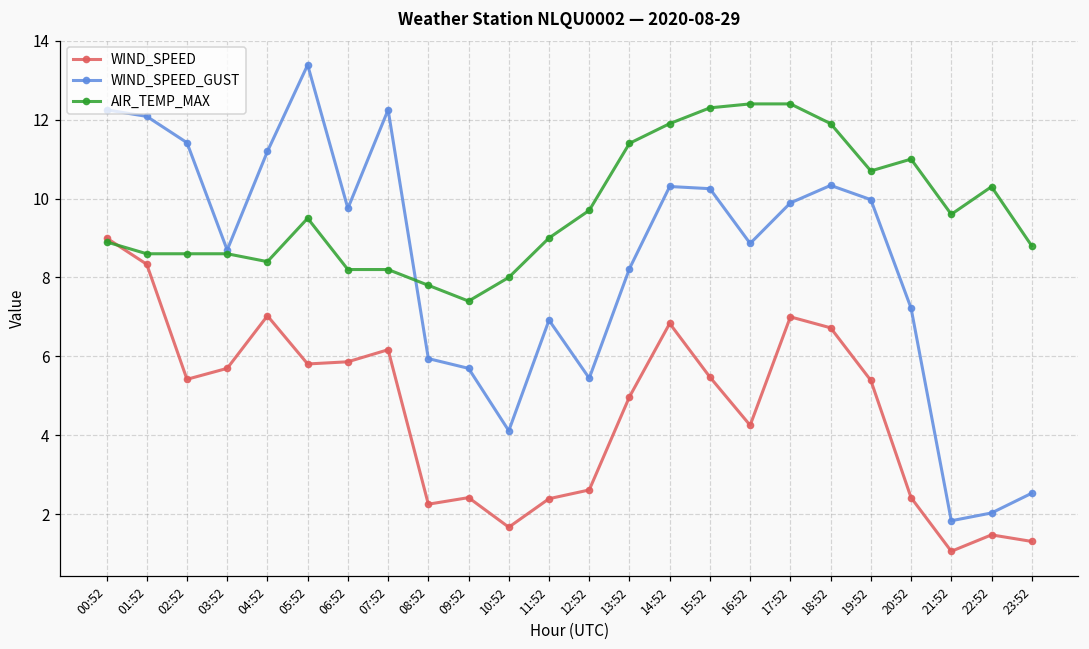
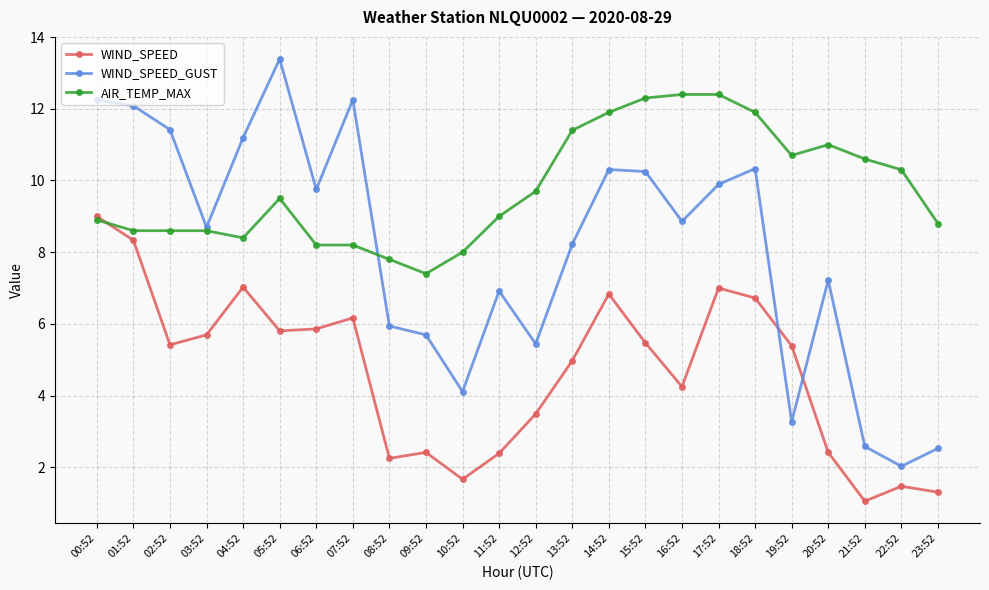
  {
    "WIND_SPEED": {
      "00:52": 9.0,
      "01:52": 8.3,
      "02:52": 5.4,
      "03:52": 5.7,
      "04:52": 7.0,
      "05:52": 5.8,
      "06:52": 5.9,
      "07:52": 6.2,
      "08:52": 2.3,
      "09:52": 2.4,
      "10:52": 1.7,
      "11:52": 2.4,
-     "12:52": 2.6,
+     "12:52": 3.5,
      "13:52": 5.0,
      "14:52": 6.8,
      "15:52": 5.5,
      "16:52": 4.3,
      "17:52": 7.0,
      "18:52": 6.7,
      "19:52": 5.4,
      "20:52": 2.4,
      "21:52": 1.1,
      "22:52": 1.5,
      "23:52": 1.3
    },
    "WIND_SPEED_GUST": {
      "01:52": 12.1,
      "02:52": 11.4,
      "03:52": 8.7,
      "04:52": 11.2,
      "05:52": 13.4,
      "06:52": 9.8,
      "07:52": 12.3,
      "08:52": 5.9,
      "09:52": 5.7,
      "10:52": 4.1,
      "11:52": 6.9,
      "12:52": 5.4,
      "13:52": 8.2,
      "14:52": 10.3,
      "15:52": 10.3,
      "16:52": 8.9,
      "17:52": 9.9,
      "18:52": 10.3,
-     "19:52": 10.0,
+     "19:52": 3.3,
      "20:52": 7.2,
-     "21:52": 1.8,
+     "21:52": 2.6,
      "22:52": 2.0,
      "23:52": 2.5
    },
    "AIR_TEMP_MAX": {
      "00:52": 8.9,
      "01:52": 8.6,
      "02:52": 8.6,
      "03:52": 8.6,
      "04:52": 8.4,
      "05:52": 9.5,
      "06:52": 8.2,
      "07:52": 8.2,
      "08:52": 7.8,
      "09:52": 7.4,
      "10:52": 8.0,
      "11:52": 9.0,
      "12:52": 9.7,
      "13:52": 11.4,
      "14:52": 11.9,
      "15:52": 12.3,
      "16:52": 12.4,
      "17:52": 12.4,
      "18:52": 11.9,
      "19:52": 10.7,
      "20:52": 11.0,
-     "21:52": 9.6,
+     "21:52": 10.6,
      "22:52": 10.3,
      "23:52": 8.8
    }
  }
